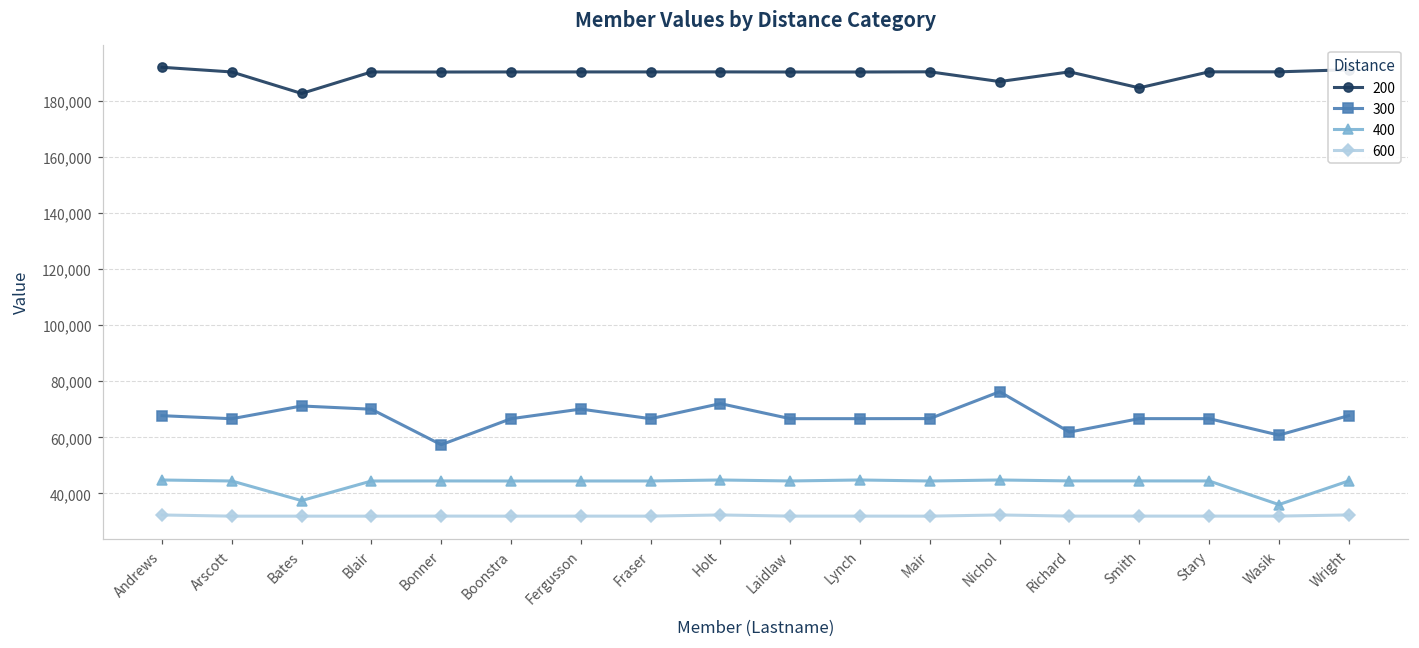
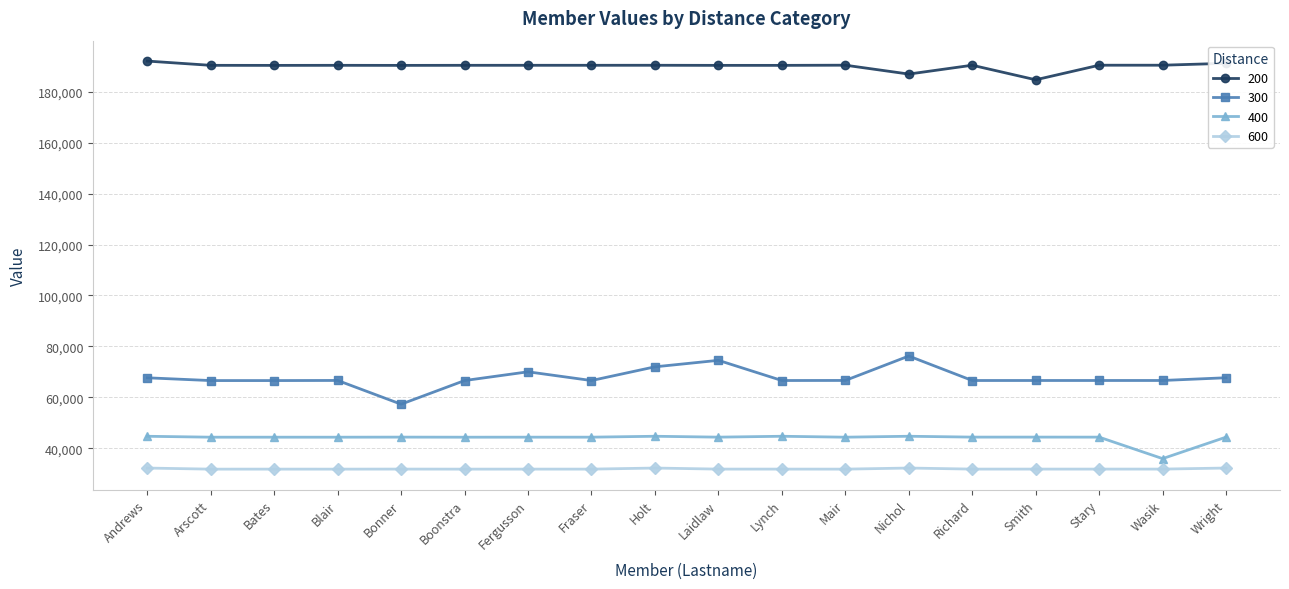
  {
    "200": {
      "Andrews": "192,000",
      "Arscott": "190,000",
-     "Bates": "183,000",
+     "Bates": "190,000",
      "Blair": "190,000",
      "Bonner": "190,000",
      "Boonstra": "190,000",
      "Fergusson": "190,000",
      "Fraser": "190,000",
      "Holt": "190,000",
      "Laidlaw": "190,000",
      "Lynch": "190,000",
      "Mair": "190,000",
      "Nichol": "187,000",
      "Richard": "190,000",
      "Smith": "185,000",
      "Stary": "190,000",
      "Wasik": "190,000"
    },
    "300": {
      "Andrews": "68,000",
      "Arscott": "67,000",
-     "Bates": "71,000",
-     "Blair": "70,000",
+     "Bates": "67,000",
+     "Blair": "67,000",
      "Bonner": "57,000",
      "Boonstra": "67,000",
      "Fergusson": "70,000",
      "Fraser": "67,000",
      "Holt": "72,000",
-     "Laidlaw": "67,000",
+     "Laidlaw": "75,000",
      "Lynch": "67,000",
      "Mair": "67,000",
      "Nichol": "76,000",
-     "Richard": "62,000",
+     "Richard": "67,000",
      "Smith": "67,000",
      "Stary": "67,000",
-     "Wasik": "61,000",
+     "Wasik": "67,000",
      "Wright": "68,000"
    },
    "400": {
      "Andrews": "45,000",
      "Arscott": "44,000",
-     "Bates": "37,000",
+     "Bates": "44,000",
      "Blair": "44,000",
      "Bonner": "44,000",
      "Boonstra": "44,000",
      "Fergusson": "44,000",
      "Fraser": "44,000",
      "Holt": "45,000",
      "Laidlaw": "44,000",
      "Lynch": "45,000",
      "Mair": "44,000",
      "Nichol": "45,000",
      "Richard": "44,000",
      "Smith": "44,000",
      "Stary": "44,000",
      "Wasik": "36,000",
      "Wright": "44,000"
    },
    "600": {
      "Andrews": "32,000",
      "Arscott": "32,000",
      "Bates": "32,000",
      "Blair": "32,000",
      "Bonner": "32,000",
      "Boonstra": "32,000",
      "Fergusson": "32,000",
      "Fraser": "32,000",
      "Holt": "32,000",
      "Laidlaw": "32,000",
      "Lynch": "32,000",
      "Mair": "32,000",
      "Nichol": "32,000",
      "Richard": "32,000",
      "Smith": "32,000",
      "Stary": "32,000",
      "Wasik": "32,000",
      "Wright": "32,000"
    }
  }
